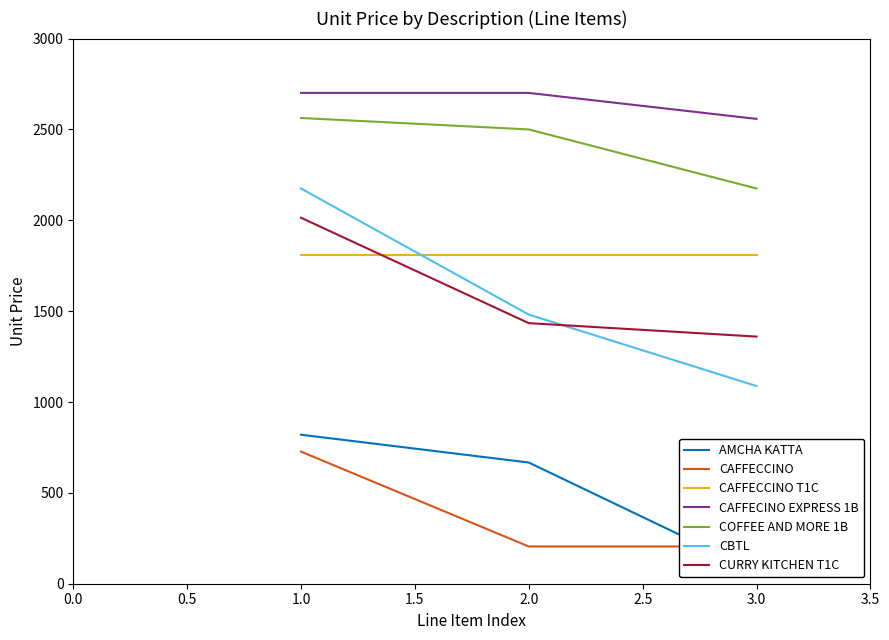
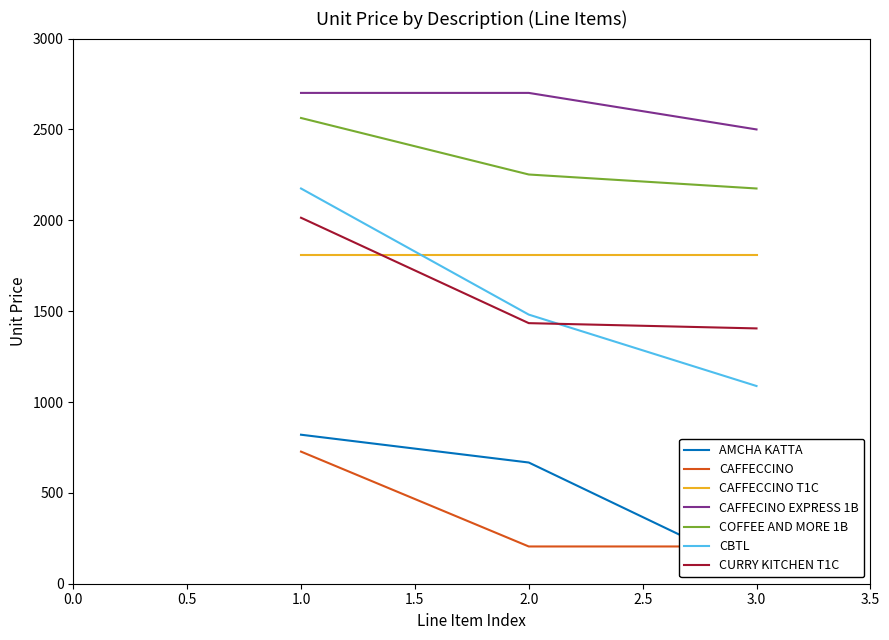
  {
    "AMCHA KATTA": {
      "1.0": 820,
      "2.0": 670
    },
    "CAFFECCINO": {
      "1.0": 730,
      "2.0": 210
    },
    "CAFFECCINO T1C": {
      "1.0": 1810,
      "2.0": 1810,
      "3.0": 1810
    },
    "CAFFECINO EXPRESS 1B": {
      "1.0": 2700,
      "2.0": 2700,
-     "3.0": 2560
+     "3.0": 2500
    },
    "COFFEE AND MORE 1B": {
      "1.0": 2560,
-     "2.0": 2500,
+     "2.0": 2250,
      "3.0": 2180
    },
    "CBTL": {
      "1.0": 2180,
      "2.0": 1480,
      "3.0": 1090
    },
    "CURRY KITCHEN T1C": {
      "1.0": 2010,
      "2.0": 1430,
-     "3.0": 1360
+     "3.0": 1410
    }
  }
